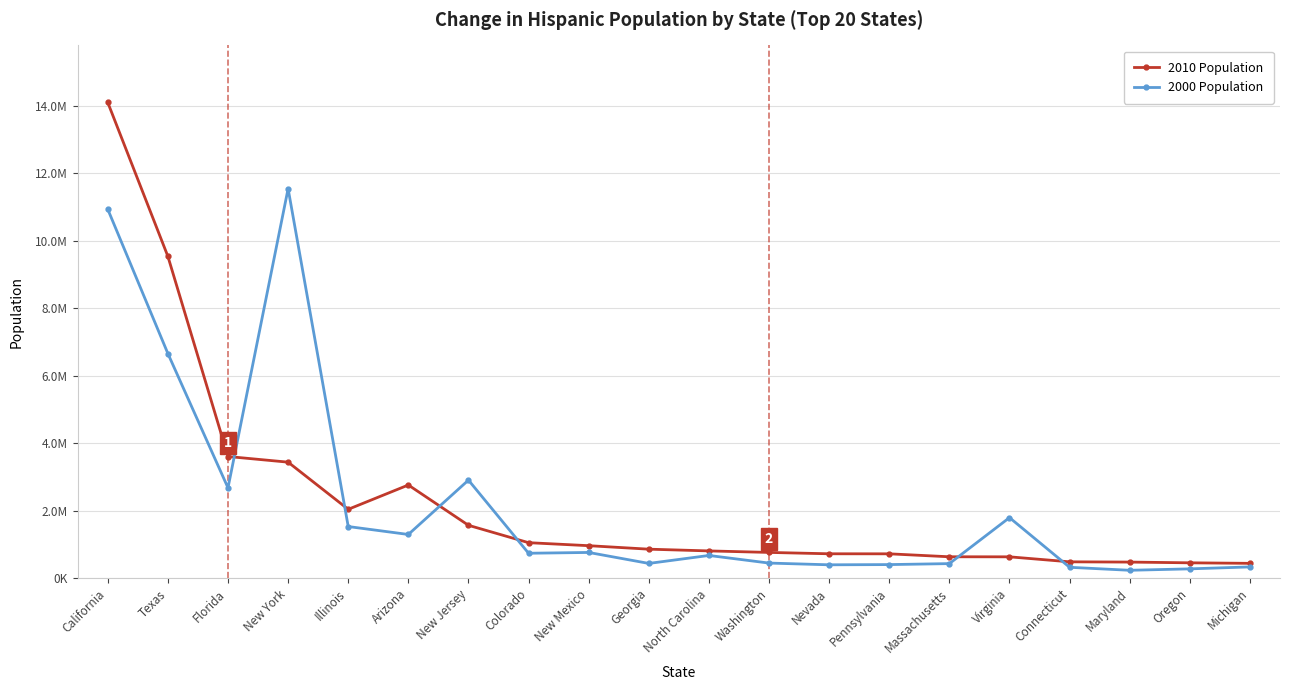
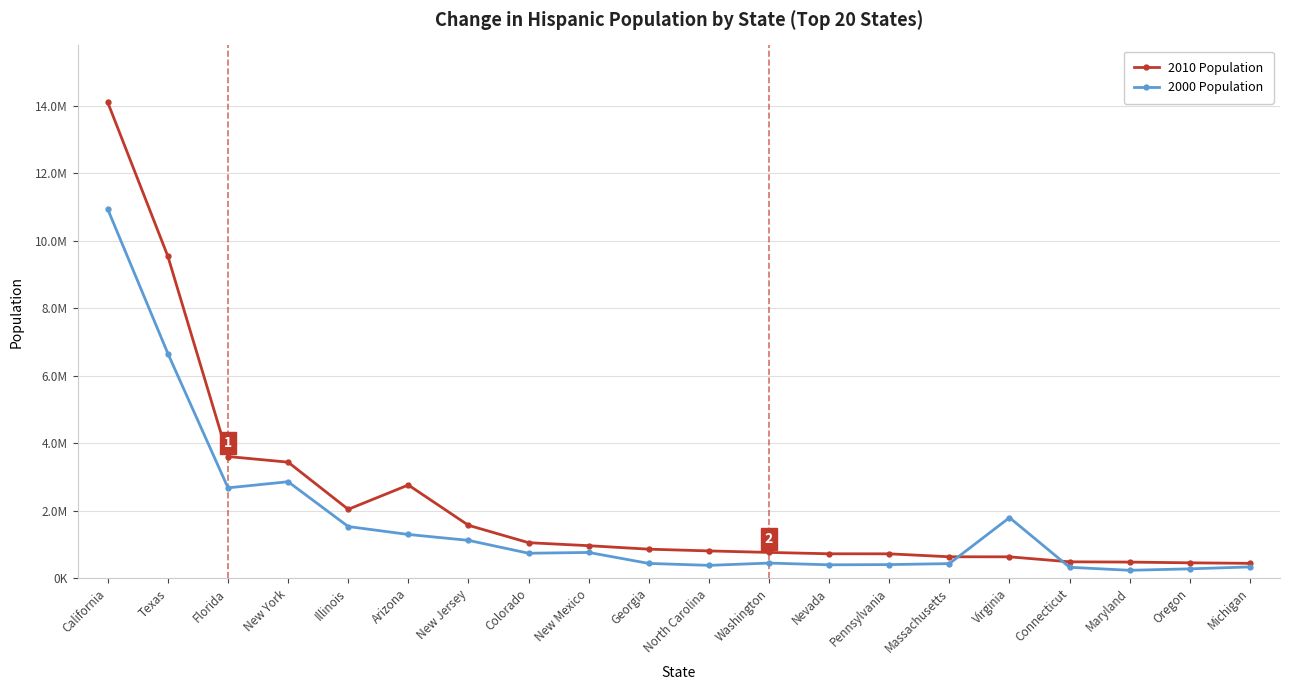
  {
    "2010 Population": {
      "California": 14100000,
      "Texas": 9500000,
      "New York": 3400000,
      "Illinois": 2000000,
      "Arizona": 2800000,
      "New Jersey": 1600000,
      "Colorado": 1000000,
      "New Mexico": 1000000,
      "Georgia": 900000,
      "North Carolina": 800000,
      "Nevada": 700000,
      "Pennsylvania": 700000,
      "Massachusetts": 600000,
      "Virginia": 600000,
      "Connecticut": 500000,
      "Maryland": 500000,
      "Oregon": 500000,
      "Michigan": 400000
    },
    "2000 Population": {
      "California": 10900000,
      "Texas": 6700000,
      "Florida": 2700000,
-     "New York": 11500000,
+     "New York": 2900000,
      "Illinois": 1500000,
      "Arizona": 1300000,
-     "New Jersey": 2900000,
+     "New Jersey": 1100000,
      "Colorado": 700000,
      "New Mexico": 800000,
      "Georgia": 400000,
-     "North Carolina": 700000,
+     "North Carolina": 400000,
      "Washington": 400000,
      "Nevada": 400000,
      "Pennsylvania": 400000,
      "Massachusetts": 400000,
      "Virginia": 1800000,
      "Connecticut": 300000,
      "Maryland": 200000,
      "Oregon": 300000,
      "Michigan": 300000
    }
  }
